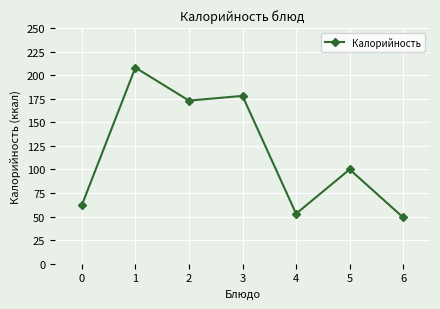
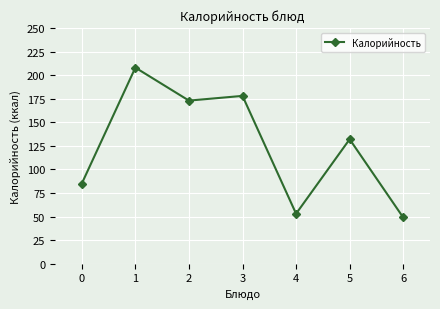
  {
-   "0": 60,
+   "0": 90,
    "1": 210,
    "2": 170,
    "3": 180,
    "4": 50,
-   "5": 100,
+   "5": 130,
    "6": 50
  }
